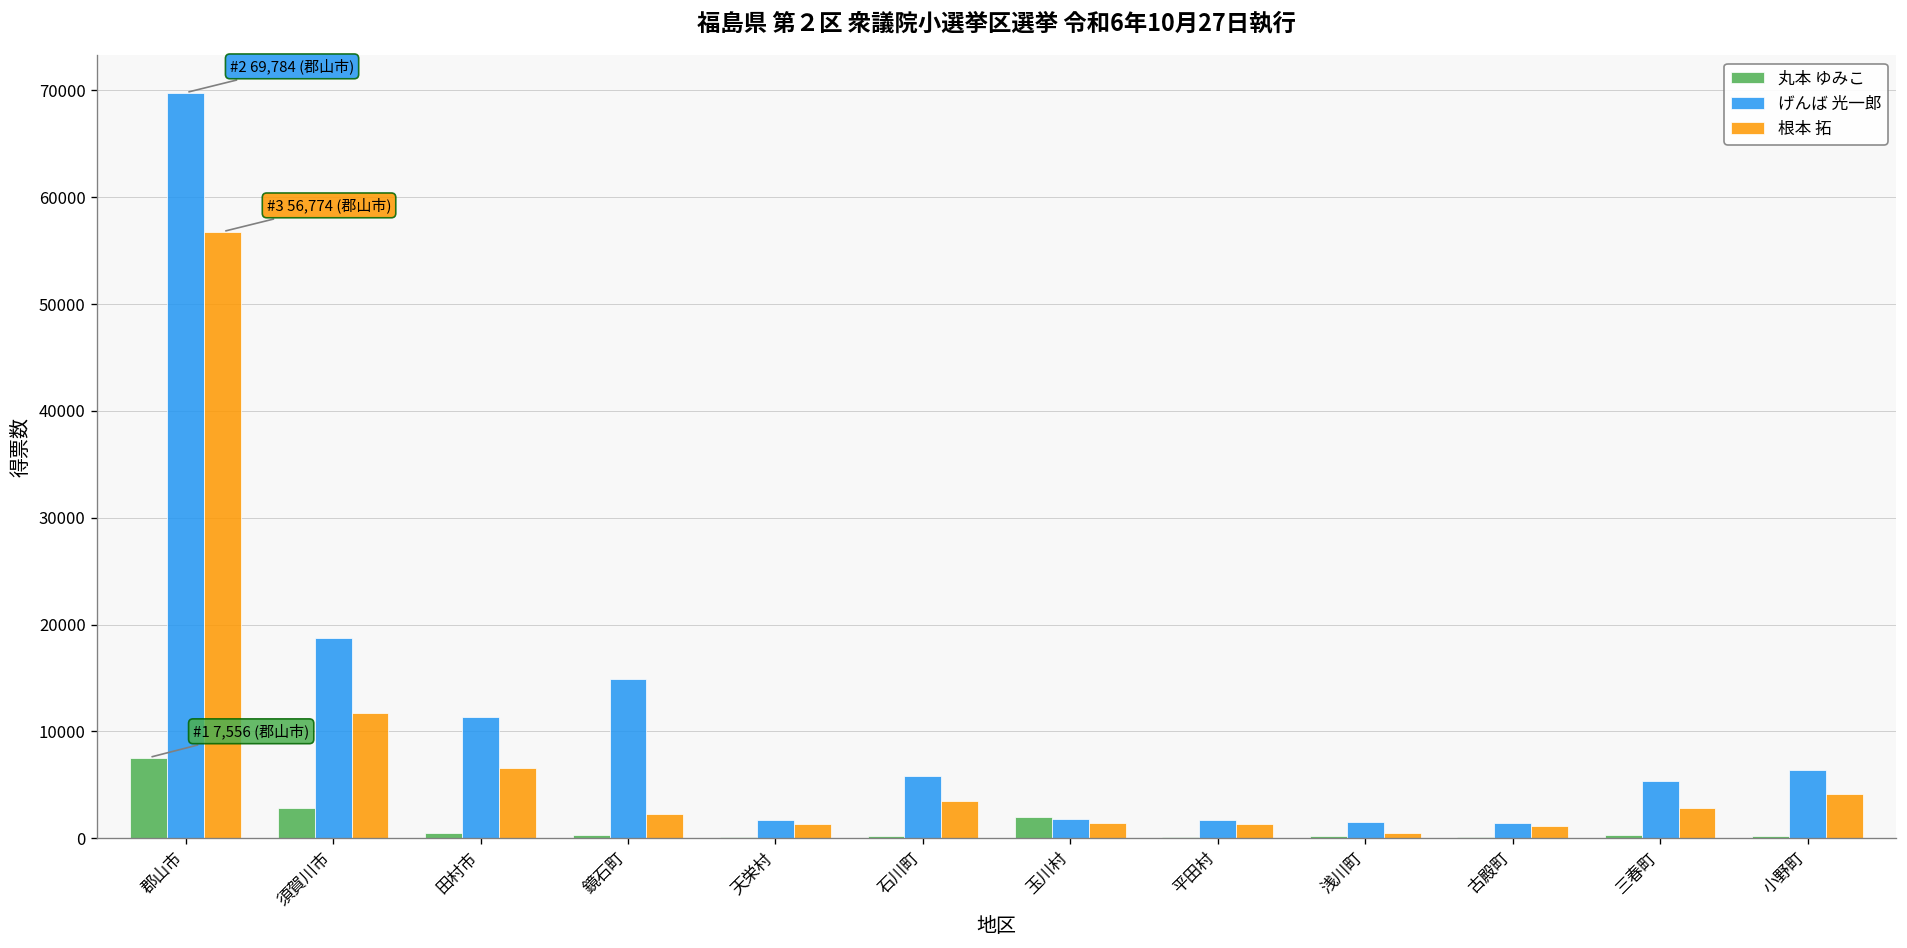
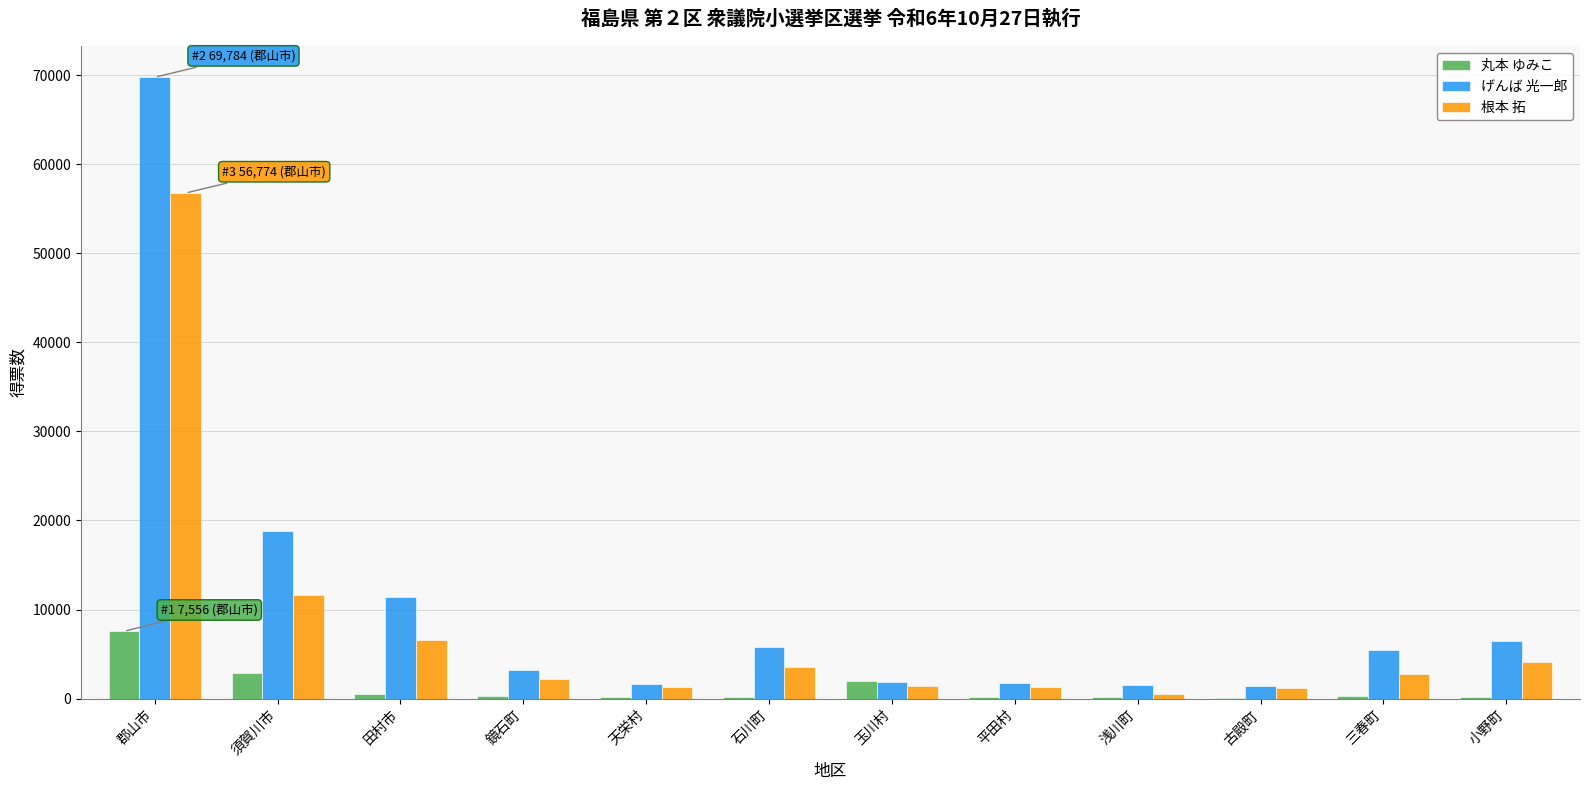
  {
    "丸本 ゆみこ": {
      "郡山市": 8000,
      "須賀川市": 3000,
      "田村市": 0,
      "鏡石町": 0,
      "玉川村": 2000,
      "三春町": 0
    },
    "げんば 光一郎": {
      "須賀川市": 19000,
      "田村市": 11000,
-     "鏡石町": 15000,
+     "鏡石町": 3000,
      "天栄村": 2000,
      "石川町": 6000,
      "玉川村": 2000,
      "平田村": 2000,
      "浅川町": 1000,
      "古殿町": 1000,
      "三春町": 5000,
      "小野町": 6000
    },
    "根本 拓": {
      "須賀川市": 12000,
      "田村市": 7000,
      "鏡石町": 2000,
      "天栄村": 1000,
      "石川町": 4000,
      "玉川村": 1000,
      "平田村": 1000,
      "浅川町": 0,
      "古殿町": 1000,
      "三春町": 3000,
      "小野町": 4000
    }
  }
